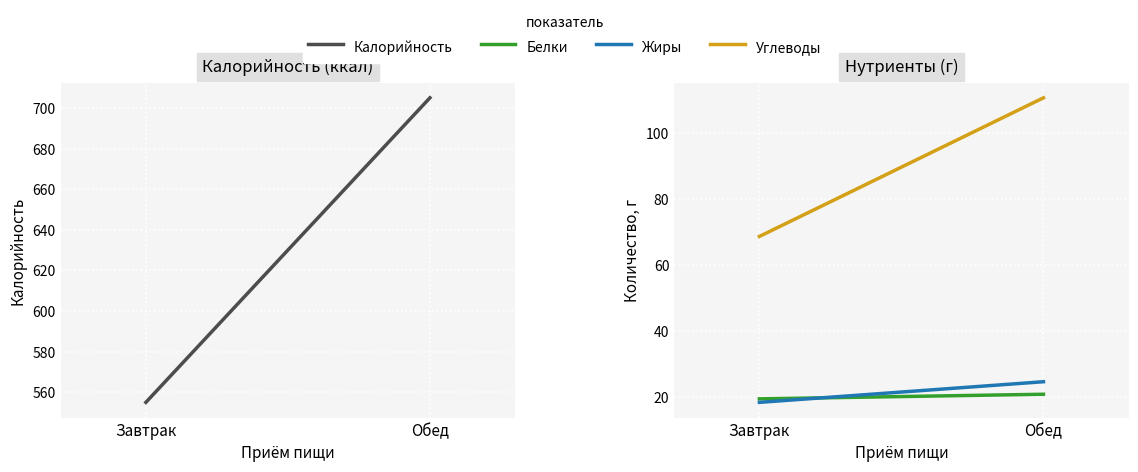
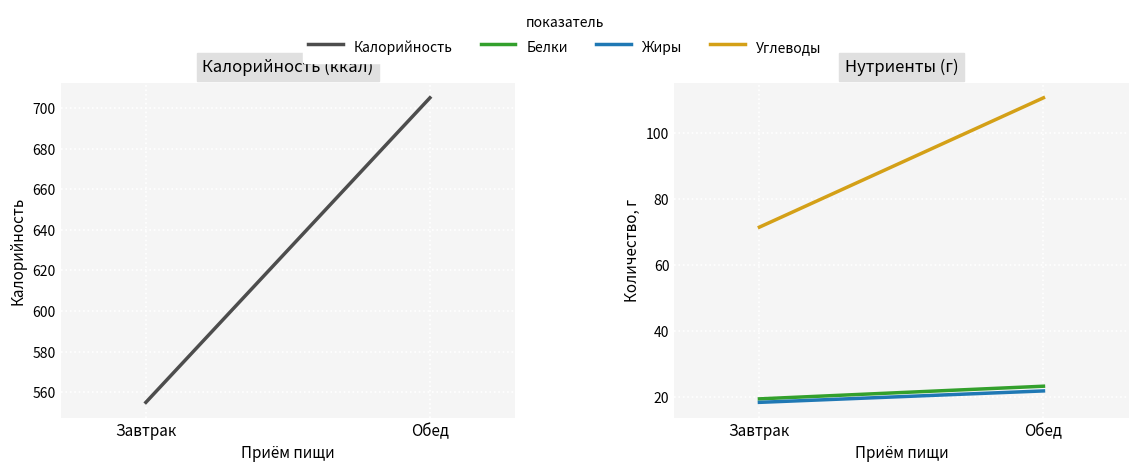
  {
    "Калорийность (ккал)": {
      "Завтрак": 555,
      "Обед": 705
    },
    "Нутриенты (г)": {
      "Белки": {
        "Завтрак": 19,
-       "Обед": 21
+       "Обед": 23
      },
      "Жиры": {
        "Завтрак": 18,
-       "Обед": 25
+       "Обед": 22
      },
      "Углеводы": {
-       "Завтрак": 69,
+       "Завтрак": 72,
        "Обед": 111
      }
    }
  }
